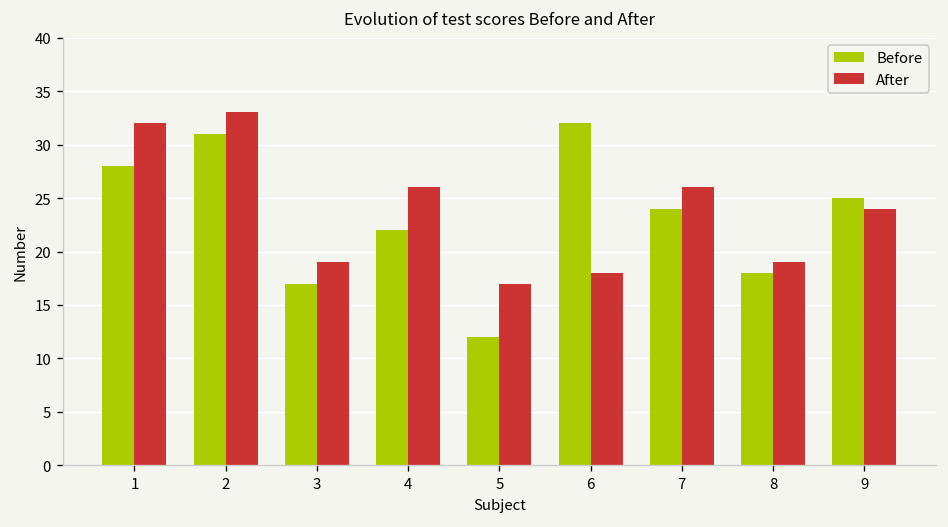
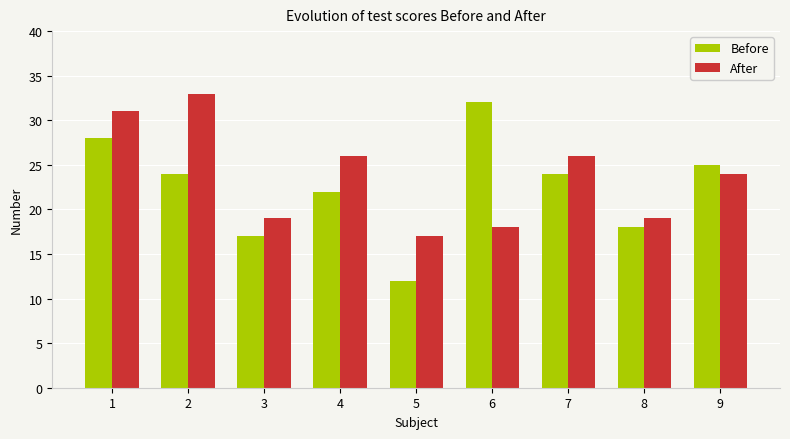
  {
    "Before": {
      "1": 28,
-     "2": 31,
+     "2": 24,
      "3": 17,
      "4": 22,
      "5": 12,
      "6": 32,
      "7": 24,
      "8": 18,
      "9": 25
    },
    "After": {
-     "1": 32,
+     "1": 31,
      "2": 33,
      "3": 19,
      "4": 26,
      "5": 17,
      "6": 18,
      "7": 26,
      "8": 19,
      "9": 24
    }
  }
